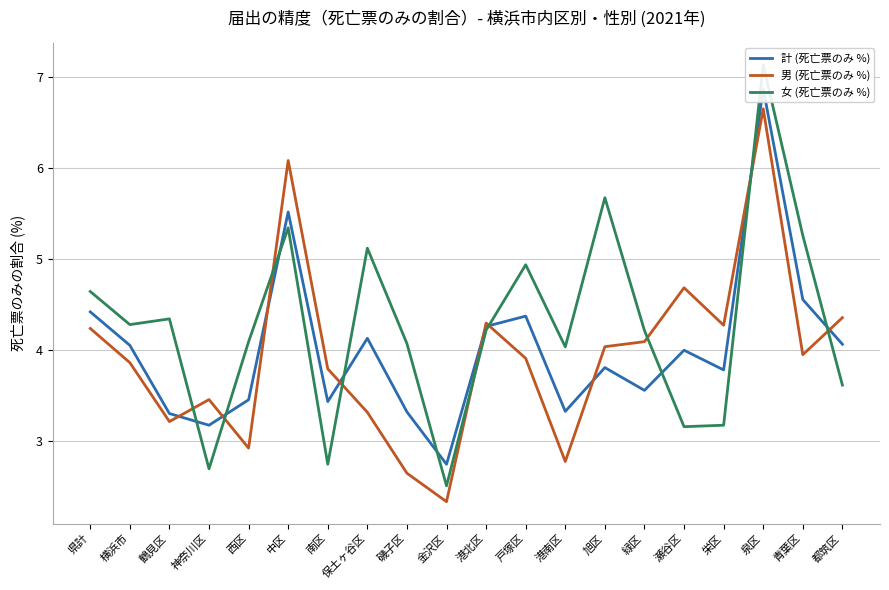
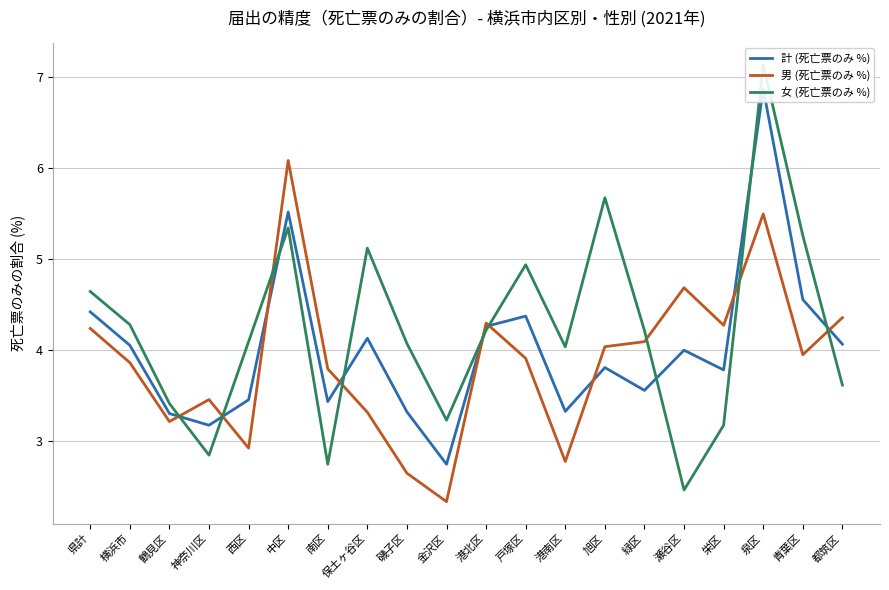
  {
    "計 (死亡票のみ %)": {
      "県計": 4.4,
      "横浜市": 4.1,
      "鶴見区": 3.3,
      "神奈川区": 3.2,
      "西区": 3.5,
      "中区": 5.5,
      "南区": 3.4,
      "保土ヶ谷区": 4.1,
      "磯子区": 3.3,
      "金沢区": 2.8,
      "港北区": 4.3,
      "戸塚区": 4.4,
      "港南区": 3.3,
      "旭区": 3.8,
      "緑区": 3.6,
      "瀬谷区": 4.0,
      "栄区": 3.8,
      "青葉区": 4.6,
      "都筑区": 4.1
    },
    "男 (死亡票のみ %)": {
      "県計": 4.2,
      "横浜市": 3.9,
      "鶴見区": 3.2,
      "神奈川区": 3.5,
      "西区": 2.9,
      "中区": 6.1,
      "南区": 3.8,
      "保土ヶ谷区": 3.3,
      "磯子区": 2.7,
      "金沢区": 2.3,
      "港北区": 4.3,
      "戸塚区": 3.9,
      "港南区": 2.8,
      "旭区": 4.0,
      "緑区": 4.1,
      "瀬谷区": 4.7,
      "栄区": 4.3,
-     "泉区": 6.6,
+     "泉区": 5.5,
      "青葉区": 4.0,
      "都筑区": 4.4
    },
    "女 (死亡票のみ %)": {
      "県計": 4.6,
      "横浜市": 4.3,
-     "鶴見区": 4.3,
-     "神奈川区": 2.7,
+     "鶴見区": 3.4,
+     "神奈川区": 2.9,
      "西区": 4.1,
      "中区": 5.3,
      "南区": 2.8,
      "保土ヶ谷区": 5.1,
      "磯子区": 4.1,
-     "金沢区": 2.5,
+     "金沢区": 3.2,
      "港北区": 4.2,
      "戸塚区": 4.9,
      "港南区": 4.0,
      "旭区": 5.7,
      "緑区": 4.2,
-     "瀬谷区": 3.2,
+     "瀬谷区": 2.5,
      "栄区": 3.2,
      "青葉区": 5.3,
      "都筑区": 3.6
    }
  }
